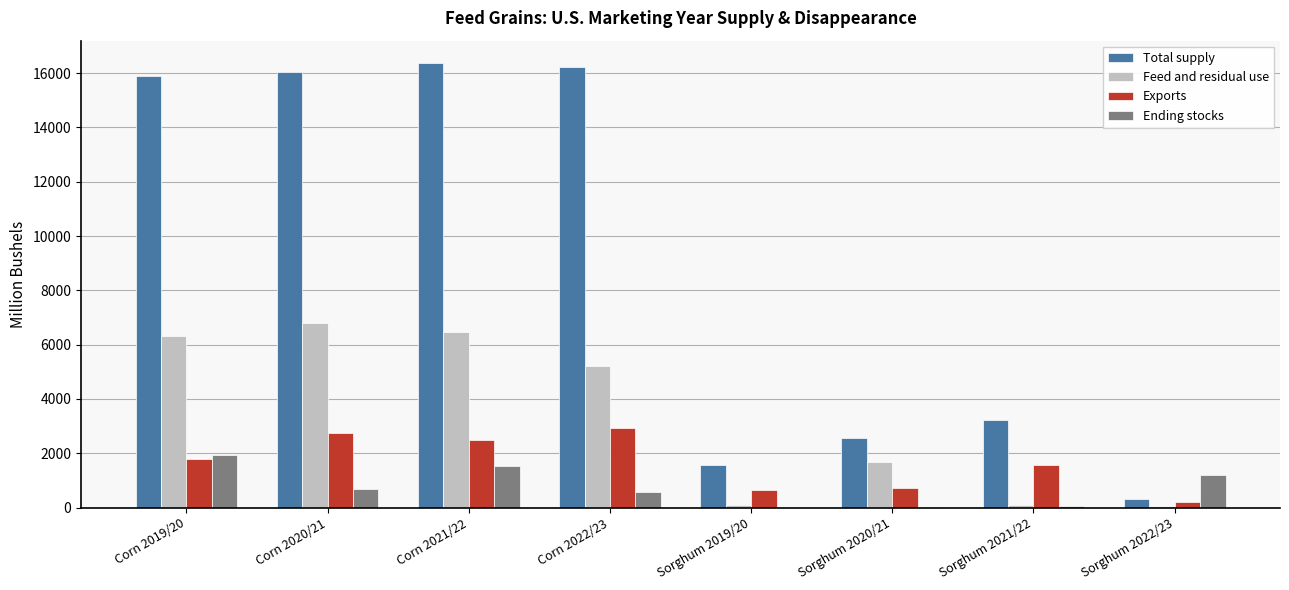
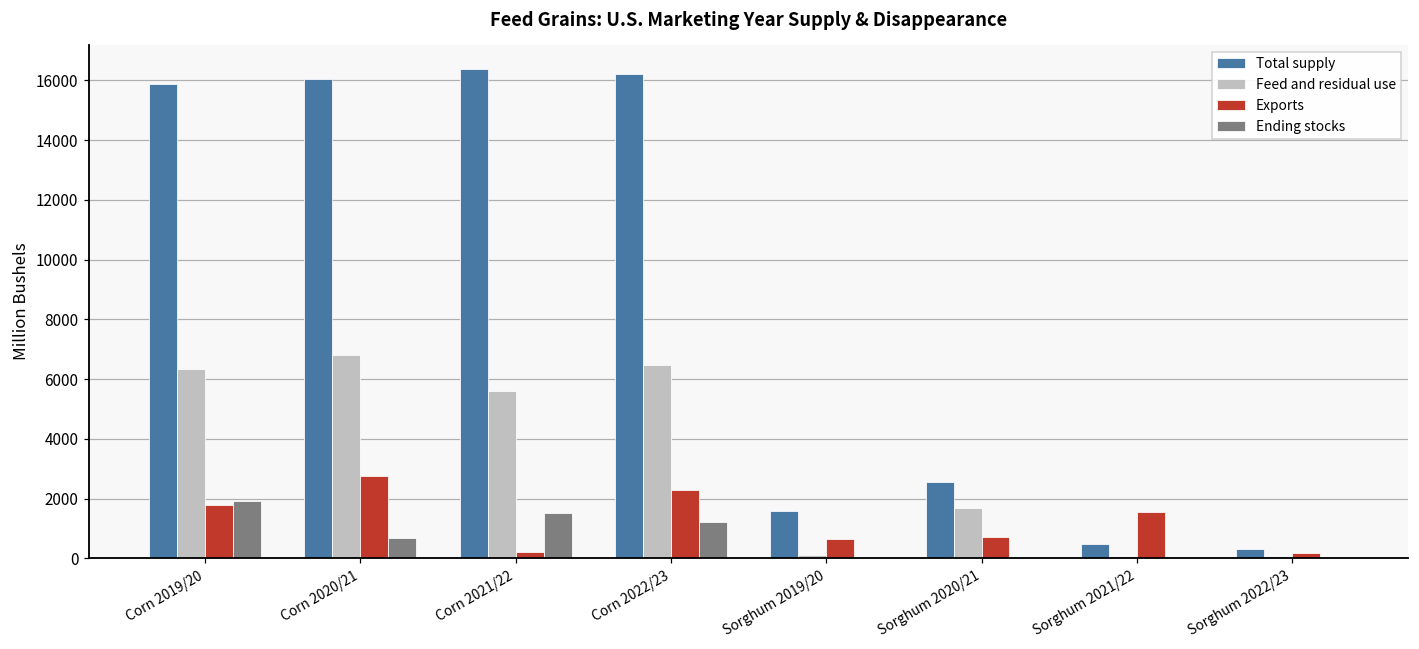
  {
    "Total supply": {
      "Corn 2019/20": 15900,
      "Corn 2020/21": 16100,
      "Corn 2021/22": 16400,
      "Corn 2022/23": 16200,
      "Sorghum 2019/20": 1600,
      "Sorghum 2020/21": 2600,
-     "Sorghum 2021/22": 3200,
+     "Sorghum 2021/22": 500,
      "Sorghum 2022/23": 300
    },
    "Feed and residual use": {
      "Corn 2019/20": 6300,
      "Corn 2020/21": 6800,
-     "Corn 2021/22": 6500,
-     "Corn 2022/23": 5200,
+     "Corn 2021/22": 5600,
+     "Corn 2022/23": 6500,
      "Sorghum 2019/20": 100,
      "Sorghum 2020/21": 1700
    },
    "Exports": {
      "Corn 2019/20": 1800,
      "Corn 2020/21": 2700,
-     "Corn 2021/22": 2500,
-     "Corn 2022/23": 2900,
+     "Corn 2021/22": 200,
+     "Corn 2022/23": 2300,
      "Sorghum 2019/20": 700,
      "Sorghum 2020/21": 700,
      "Sorghum 2021/22": 1600,
      "Sorghum 2022/23": 200
    },
    "Ending stocks": {
      "Corn 2019/20": 1900,
      "Corn 2020/21": 700,
      "Corn 2021/22": 1500,
-     "Corn 2022/23": 600,
-     "Sorghum 2022/23": 1200
+     "Corn 2022/23": 1200,
+     "Sorghum 2022/23": 0
    }
  }
